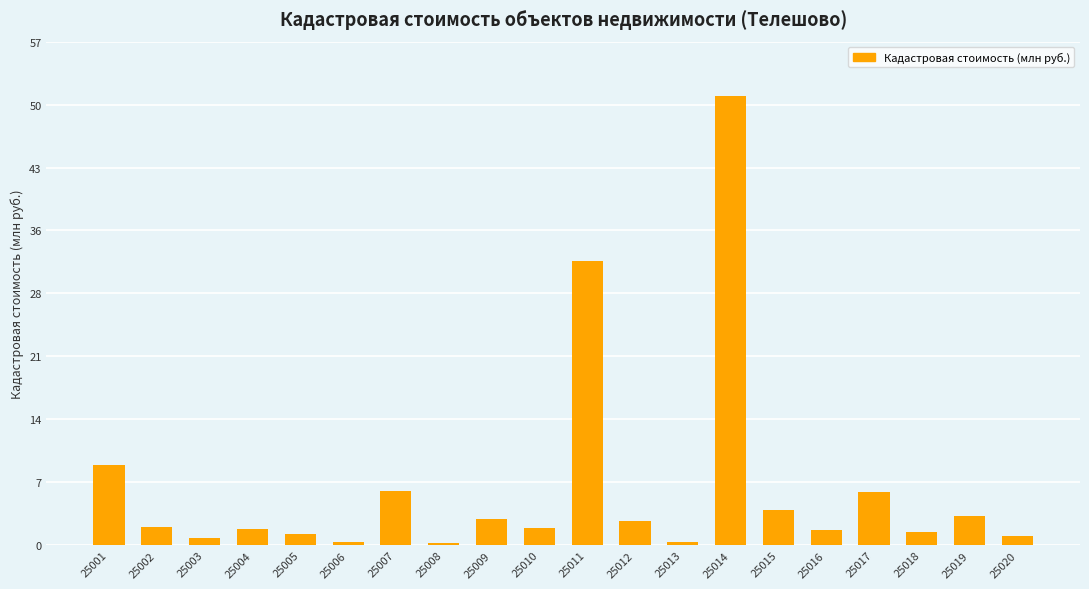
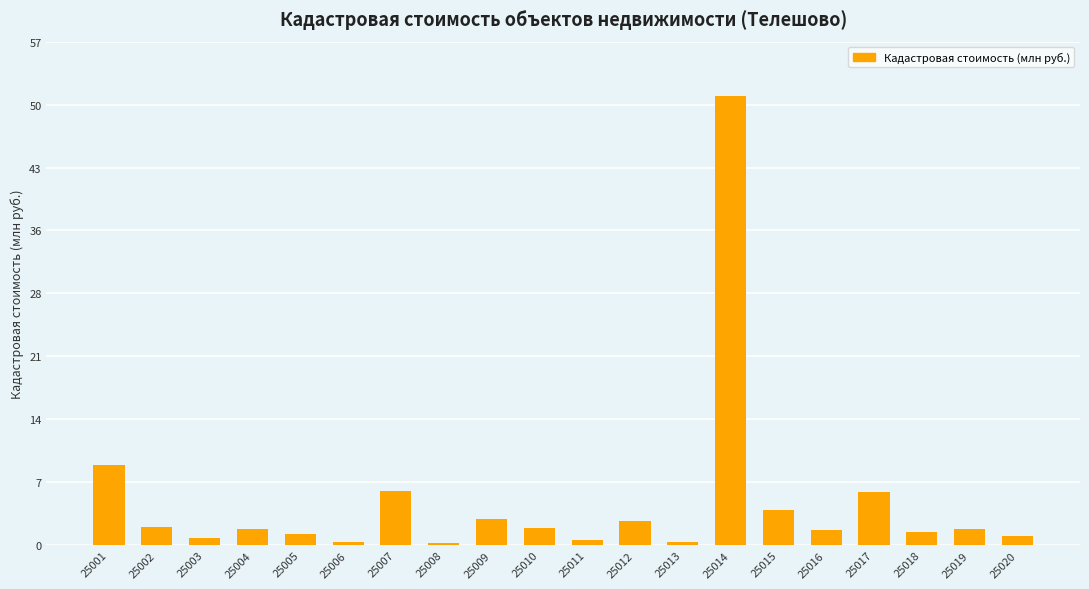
  {
    "25001": 9,
    "25002": 2,
    "25003": 1,
    "25004": 2,
    "25005": 1,
    "25006": 0,
    "25007": 6,
    "25008": 0,
    "25009": 3,
    "25010": 2,
-   "25011": 32,
+   "25011": 1,
    "25012": 3,
    "25013": 0,
    "25014": 51,
    "25015": 4,
    "25016": 2,
    "25017": 6,
    "25018": 1,
-   "25019": 3,
+   "25019": 2,
    "25020": 1
  }
